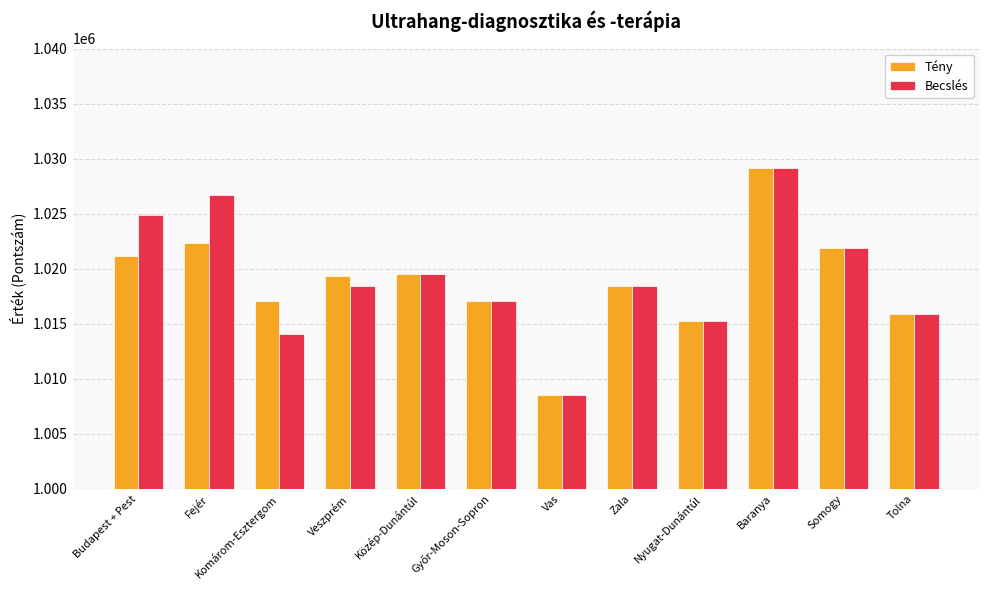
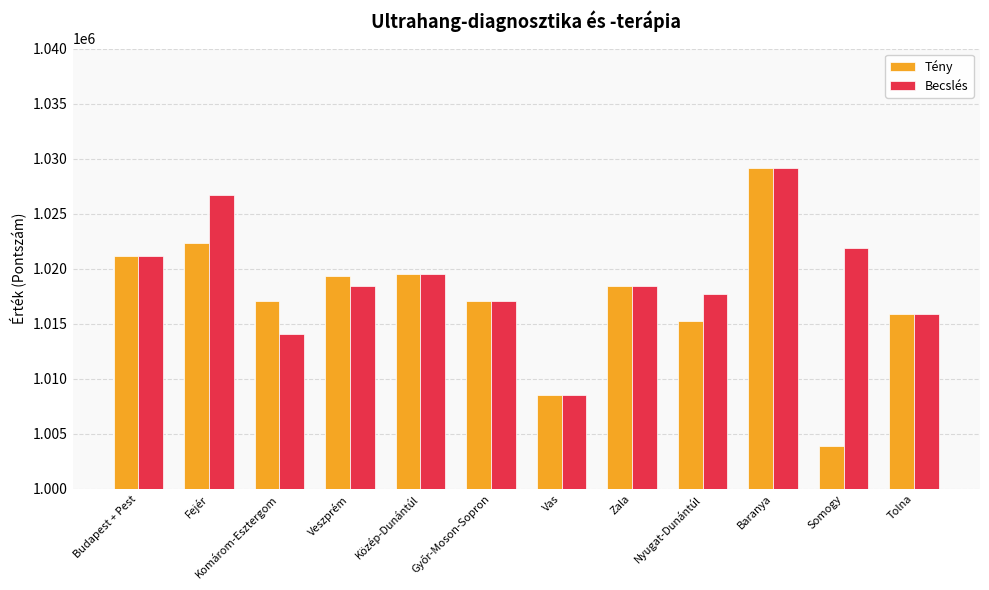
  {
    "Tény": {
      "Budapest + Pest": 1021200,
      "Fejér": 1022300,
      "Komárom-Esztergom": 1017000,
      "Veszprém": 1019300,
      "Közép-Dunántúl": 1019600,
      "Győr-Moson-Sopron": 1017100,
      "Vas": 1008500,
      "Zala": 1018400,
      "Nyugat-Dunántúl": 1015200,
      "Baranya": 1029200,
-     "Somogy": 1021900,
+     "Somogy": 1003900,
      "Tolna": 1015900
    },
    "Becslés": {
-     "Budapest + Pest": 1024900,
+     "Budapest + Pest": 1021200,
      "Fejér": 1026700,
      "Komárom-Esztergom": 1014100,
      "Veszprém": 1018400,
      "Közép-Dunántúl": 1019600,
      "Győr-Moson-Sopron": 1017100,
      "Vas": 1008500,
      "Zala": 1018400,
-     "Nyugat-Dunántúl": 1015200,
+     "Nyugat-Dunántúl": 1017700,
      "Baranya": 1029200,
      "Somogy": 1021900,
      "Tolna": 1015900
    }
  }
